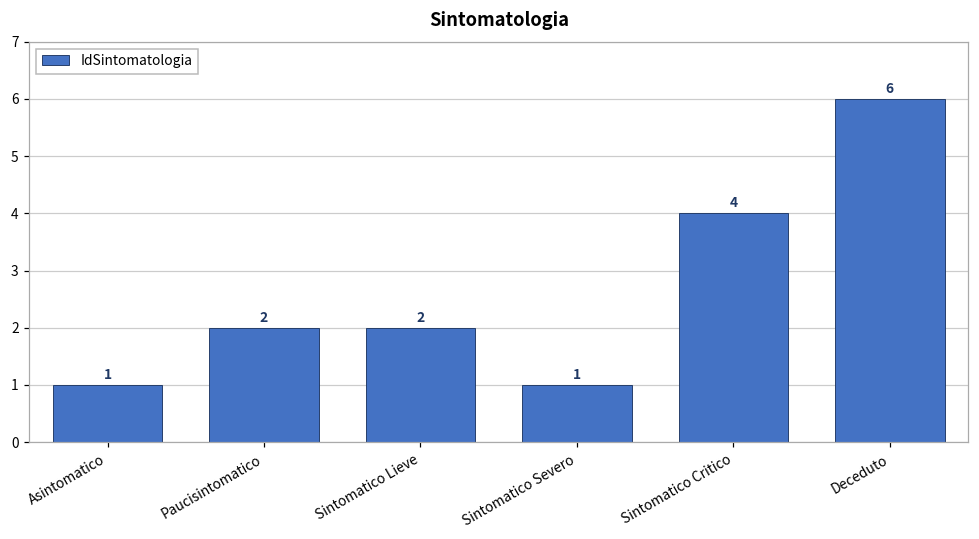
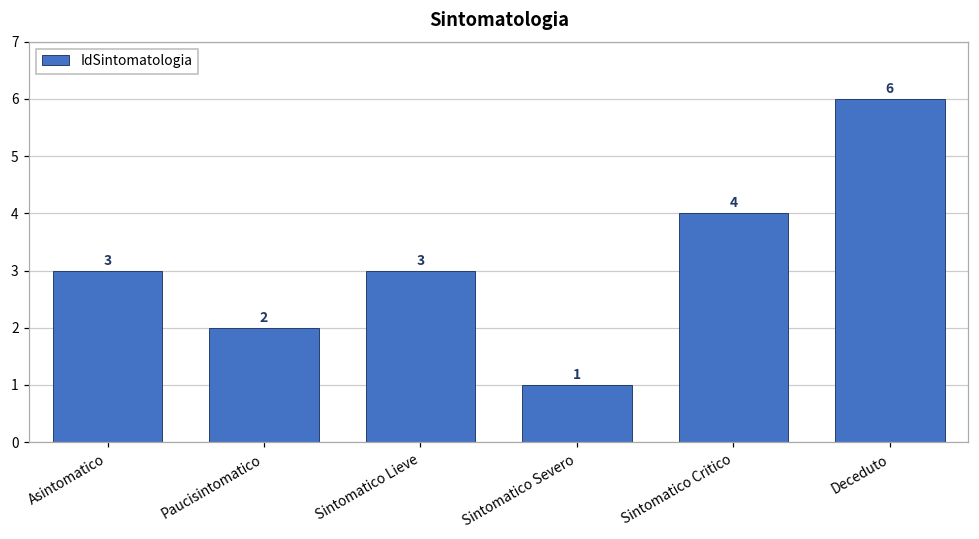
  {
-   "Asintomatico": 1,
+   "Asintomatico": 3,
    "Paucisintomatico": 2,
-   "Sintomatico Lieve": 2,
+   "Sintomatico Lieve": 3,
    "Sintomatico Severo": 1,
    "Sintomatico Critico": 4,
    "Deceduto": 6
  }
